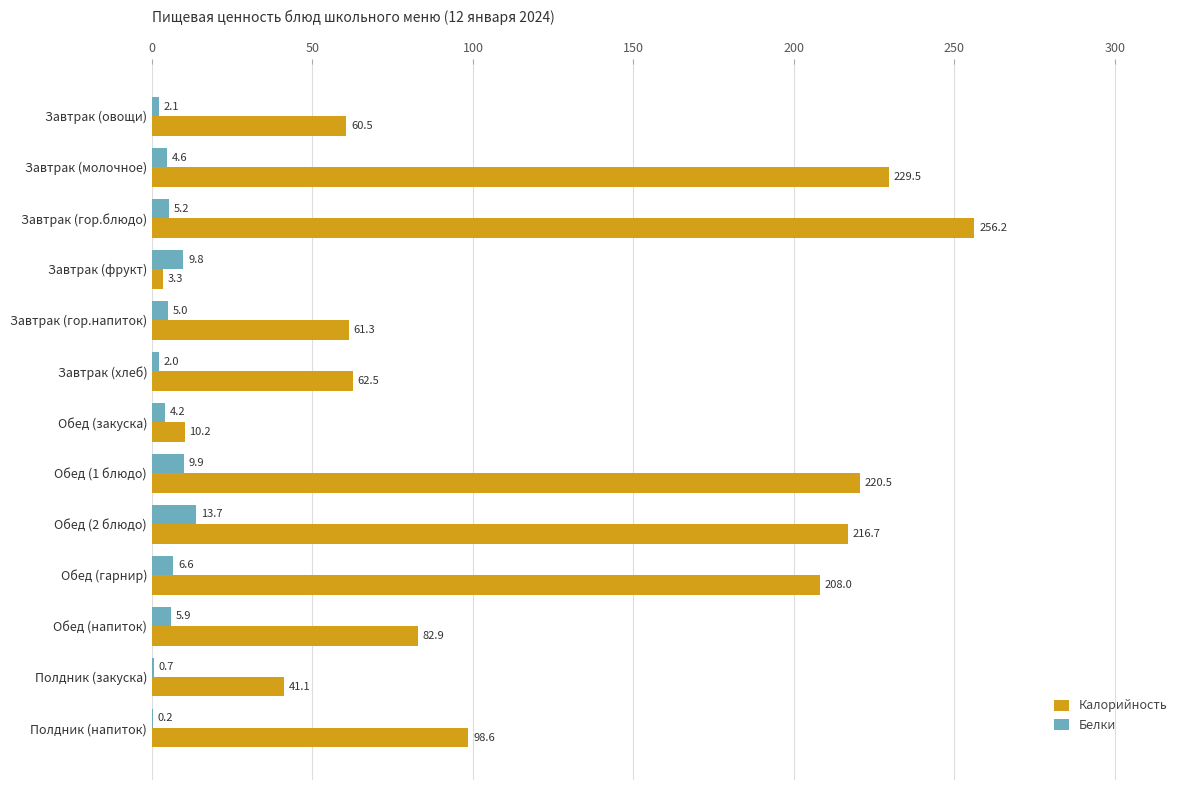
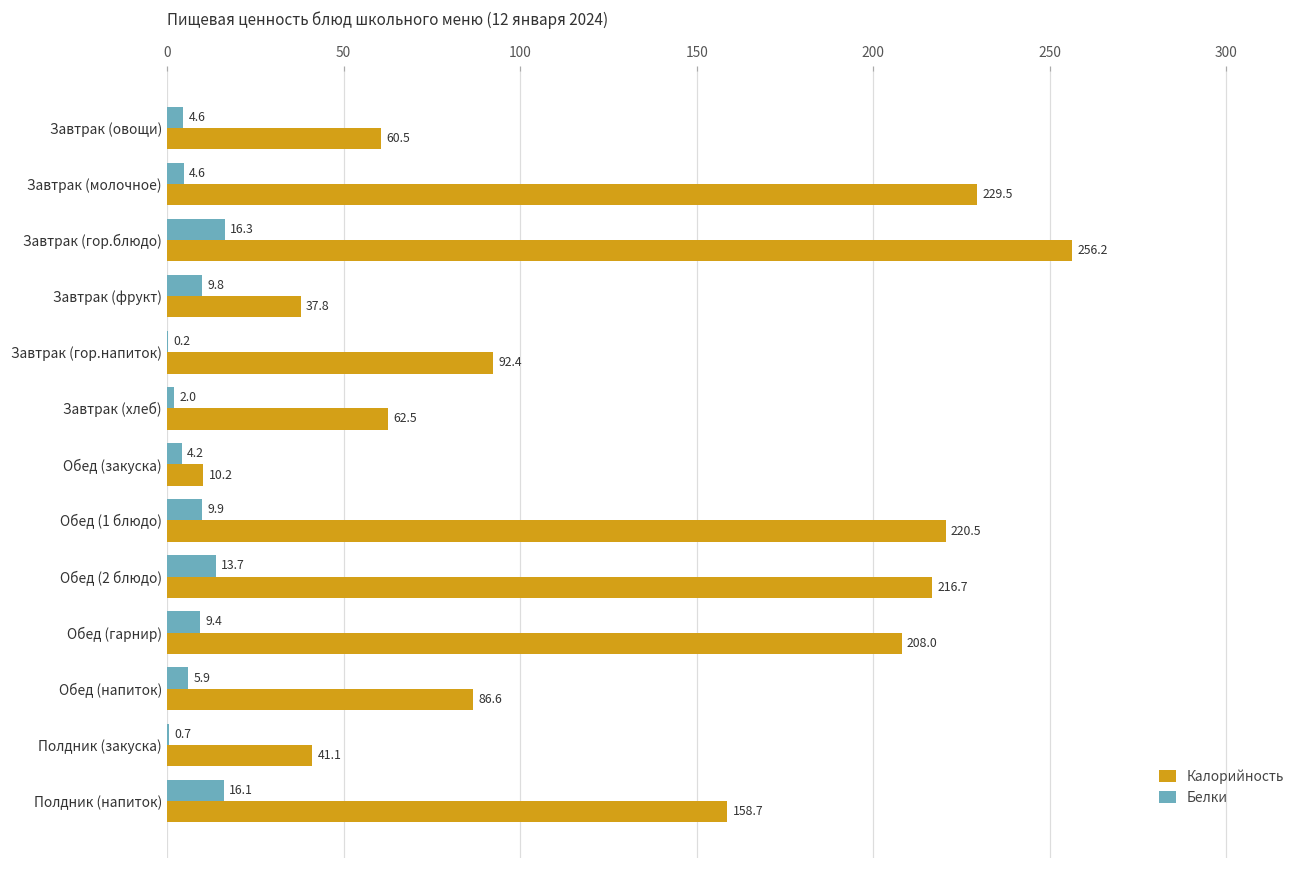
  {
    "Калорийность": {
      "Завтрак (овощи)": 60.5,
      "Завтрак (молочное)": 229.5,
      "Завтрак (гор.блюдо)": 256.2,
-     "Завтрак (фрукт)": 3.3,
-     "Завтрак (гор.напиток)": 61.3,
+     "Завтрак (фрукт)": 37.8,
+     "Завтрак (гор.напиток)": 92.4,
      "Завтрак (хлеб)": 62.5,
      "Обед (закуска)": 10.2,
      "Обед (1 блюдо)": 220.5,
      "Обед (2 блюдо)": 216.7,
      "Обед (гарнир)": 208.0,
-     "Обед (напиток)": 82.9,
+     "Обед (напиток)": 86.6,
      "Полдник (закуска)": 41.1,
-     "Полдник (напиток)": 98.6
+     "Полдник (напиток)": 158.7
    },
    "Белки": {
-     "Завтрак (овощи)": 2.1,
+     "Завтрак (овощи)": 4.6,
      "Завтрак (молочное)": 4.6,
-     "Завтрак (гор.блюдо)": 5.2,
+     "Завтрак (гор.блюдо)": 16.3,
      "Завтрак (фрукт)": 9.8,
-     "Завтрак (гор.напиток)": 5.0,
+     "Завтрак (гор.напиток)": 0.2,
      "Завтрак (хлеб)": 2.0,
      "Обед (закуска)": 4.2,
      "Обед (1 блюдо)": 9.9,
      "Обед (2 блюдо)": 13.7,
-     "Обед (гарнир)": 6.6,
+     "Обед (гарнир)": 9.4,
      "Обед (напиток)": 5.9,
      "Полдник (закуска)": 0.7,
-     "Полдник (напиток)": 0.2
+     "Полдник (напиток)": 16.1
    }
  }
